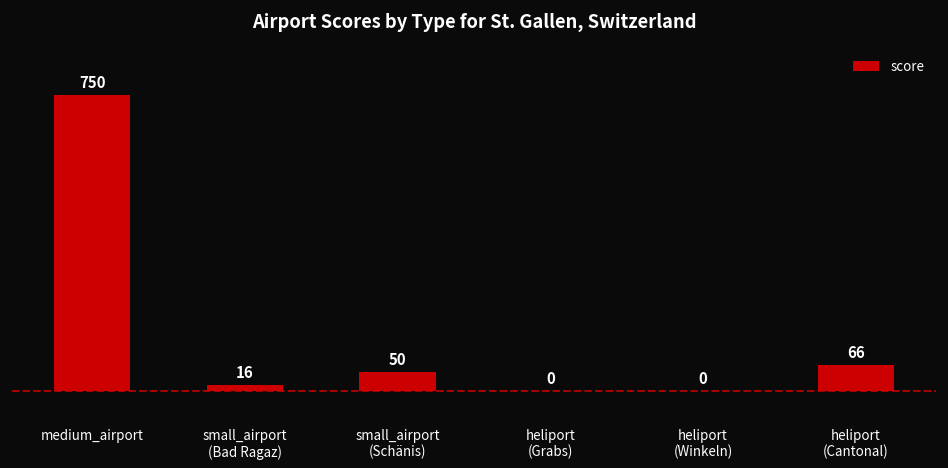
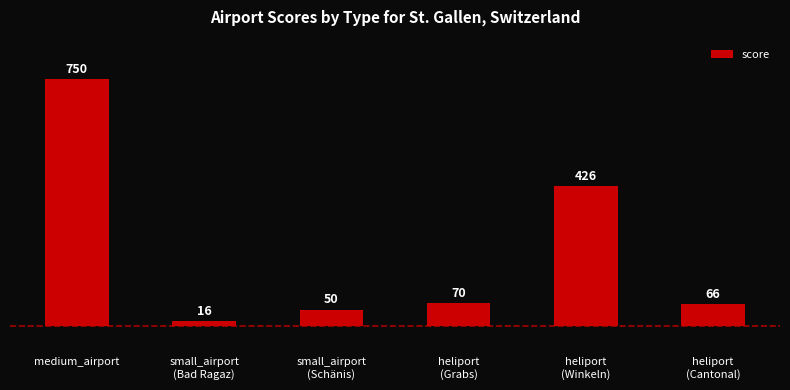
  {
    "medium_airport": 750,
    "small_airport (Bad Ragaz)": 16,
    "small_airport (Schänis)": 50,
-   "heliport (Grabs)": 0,
-   "heliport (Winkeln)": 0,
+   "heliport (Grabs)": 70,
+   "heliport (Winkeln)": 426,
    "heliport (Cantonal)": 66
  }
